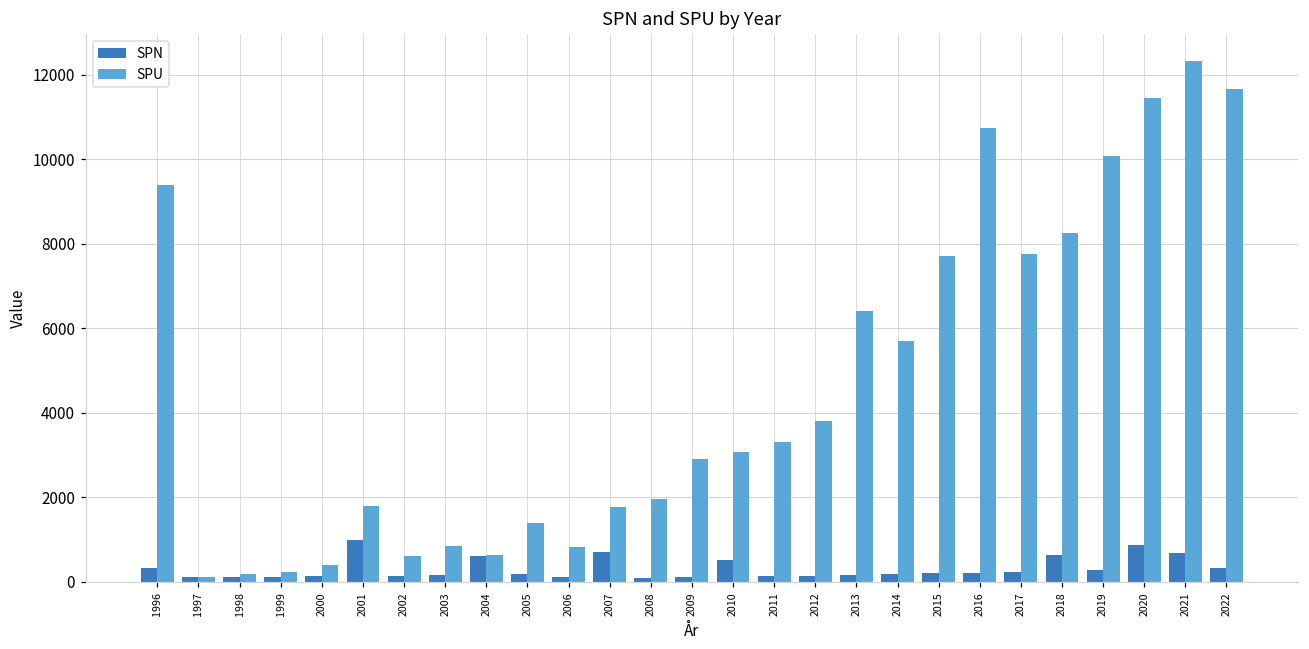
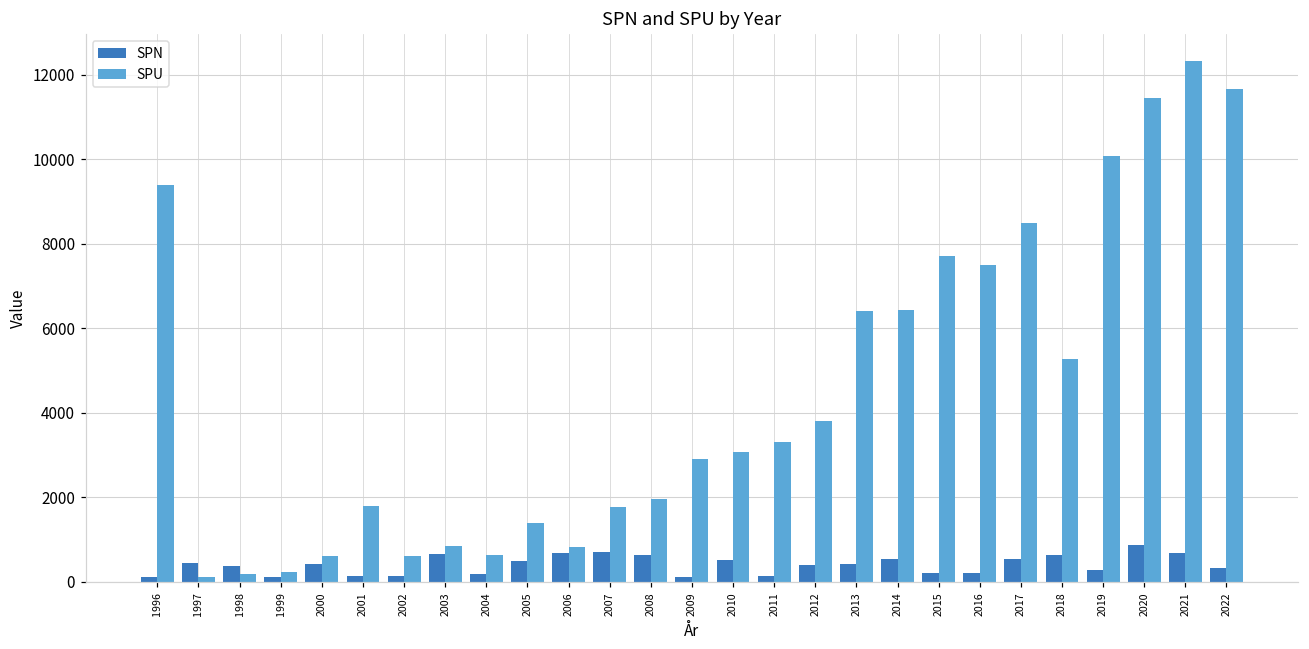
  {
    "SPN": {
-     "1996": 300,
-     "1997": 100,
-     "1998": 100,
+     "1996": 100,
+     "1997": 400,
+     "1998": 400,
      "1999": 100,
-     "2000": 100,
-     "2001": 1000,
+     "2000": 400,
+     "2001": 100,
      "2002": 100,
-     "2003": 200,
-     "2004": 600,
-     "2005": 200,
-     "2006": 100,
+     "2003": 600,
+     "2004": 200,
+     "2005": 500,
+     "2006": 700,
      "2007": 700,
-     "2008": 100,
+     "2008": 600,
      "2009": 100,
      "2010": 500,
      "2011": 100,
-     "2012": 100,
-     "2013": 200,
-     "2014": 200,
+     "2012": 400,
+     "2013": 400,
+     "2014": 500,
      "2015": 200,
      "2016": 200,
-     "2017": 200,
+     "2017": 500,
      "2018": 600,
      "2019": 300,
      "2020": 900,
      "2021": 700,
      "2022": 300
    },
    "SPU": {
      "1996": 9400,
      "1997": 100,
      "1998": 200,
      "1999": 200,
-     "2000": 400,
+     "2000": 600,
      "2001": 1800,
      "2002": 600,
      "2003": 800,
      "2004": 600,
      "2005": 1400,
      "2006": 800,
      "2007": 1800,
      "2008": 2000,
      "2009": 2900,
      "2010": 3100,
      "2011": 3300,
      "2012": 3800,
      "2013": 6400,
-     "2014": 5700,
+     "2014": 6400,
      "2015": 7700,
-     "2016": 10700,
-     "2017": 7800,
-     "2018": 8300,
+     "2016": 7500,
+     "2017": 8500,
+     "2018": 5300,
      "2019": 10100,
      "2020": 11500,
      "2021": 12300,
      "2022": 11700
    }
  }
